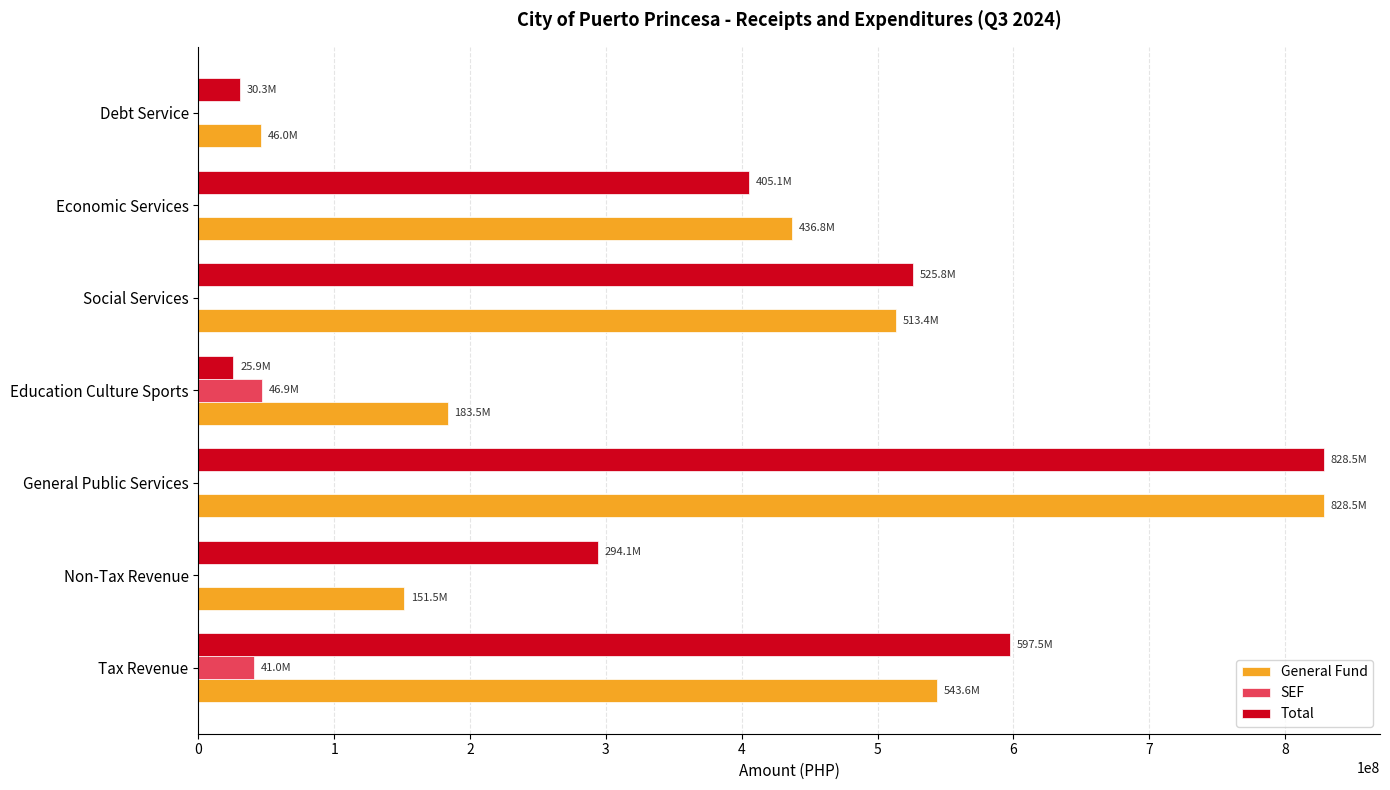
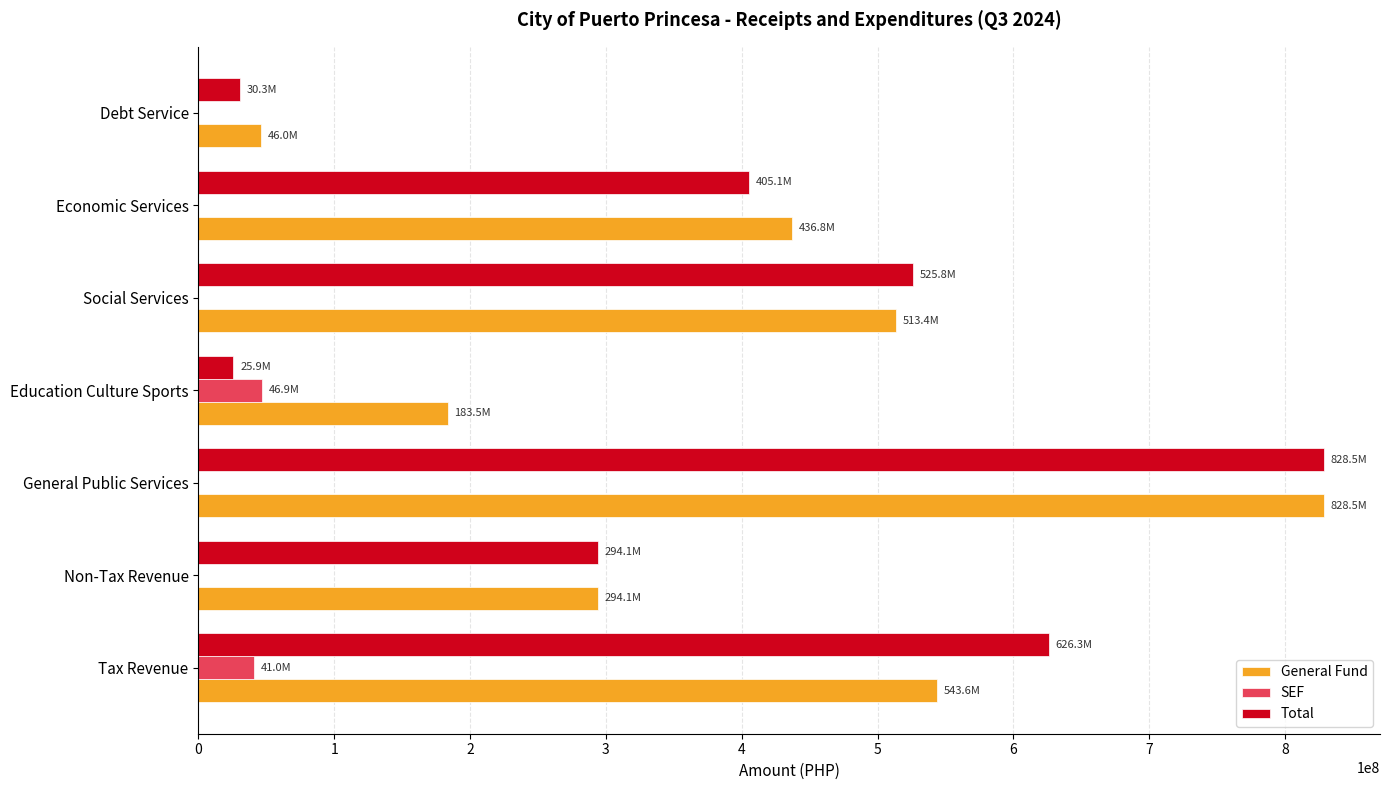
  {
    "General Fund": {
      "Debt Service": "46.0M",
      "Economic Services": "436.8M",
      "Social Services": "513.4M",
      "Education Culture Sports": "183.5M",
      "General Public Services": "828.5M",
-     "Non-Tax Revenue": "151.5M",
+     "Non-Tax Revenue": "294.1M",
      "Tax Revenue": "543.6M"
    },
    "SEF": {
      "Education Culture Sports": "46.9M",
      "Tax Revenue": "41.0M"
    },
    "Total": {
      "Debt Service": "30.3M",
      "Economic Services": "405.1M",
      "Social Services": "525.8M",
      "Education Culture Sports": "25.9M",
      "General Public Services": "828.5M",
      "Non-Tax Revenue": "294.1M",
-     "Tax Revenue": "597.5M"
+     "Tax Revenue": "626.3M"
    }
  }
